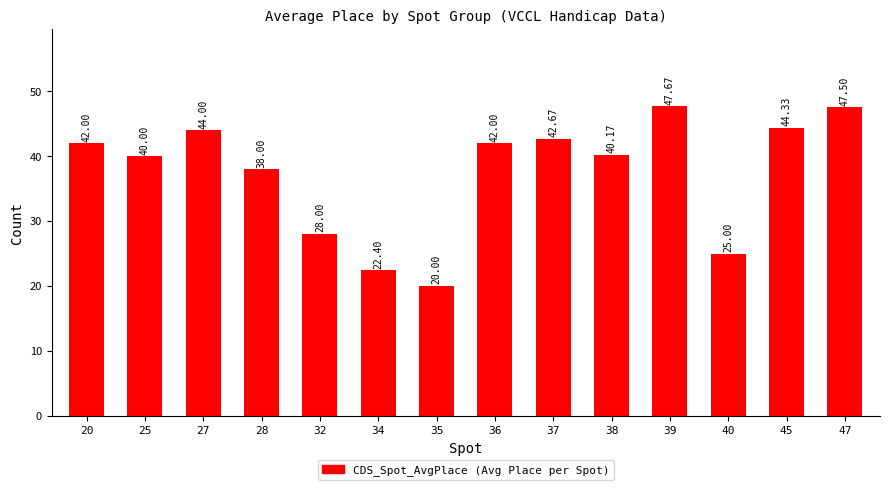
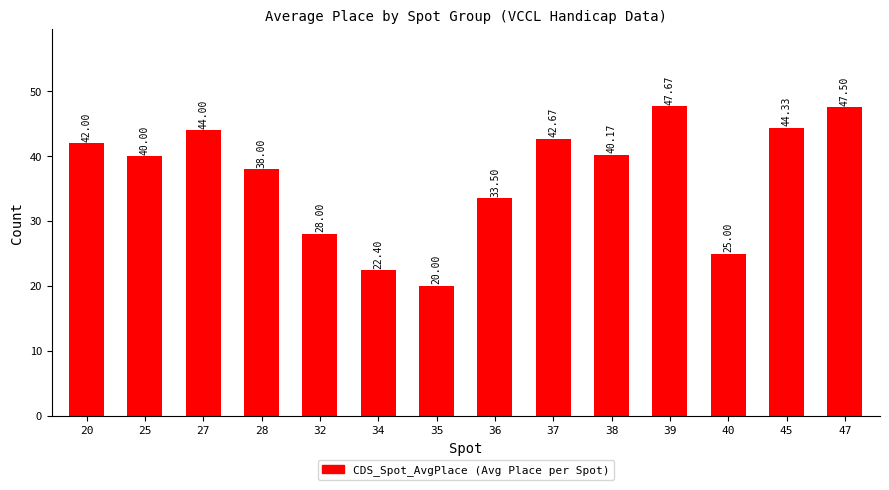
  {
    "20": 42.00,
    "25": 40.00,
    "27": 44.00,
    "28": 38.00,
    "32": 28.00,
    "34": 22.40,
    "35": 20.00,
-   "36": 42.00,
+   "36": 33.50,
    "37": 42.67,
    "38": 40.17,
    "39": 47.67,
    "40": 25.00,
    "45": 44.33,
    "47": 47.50
  }
